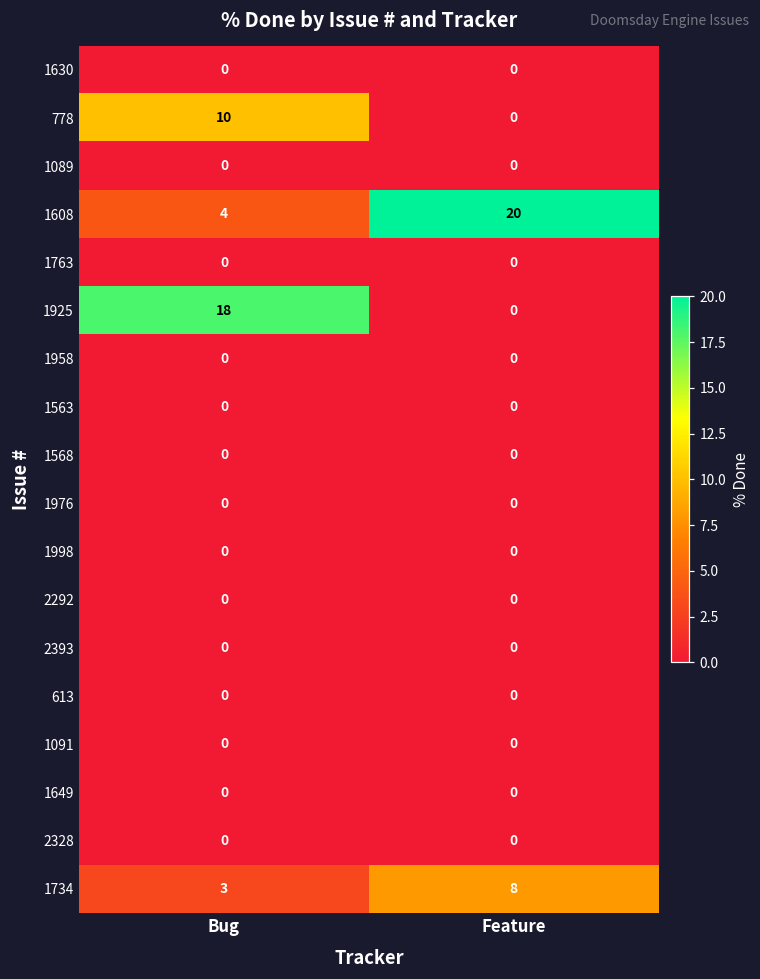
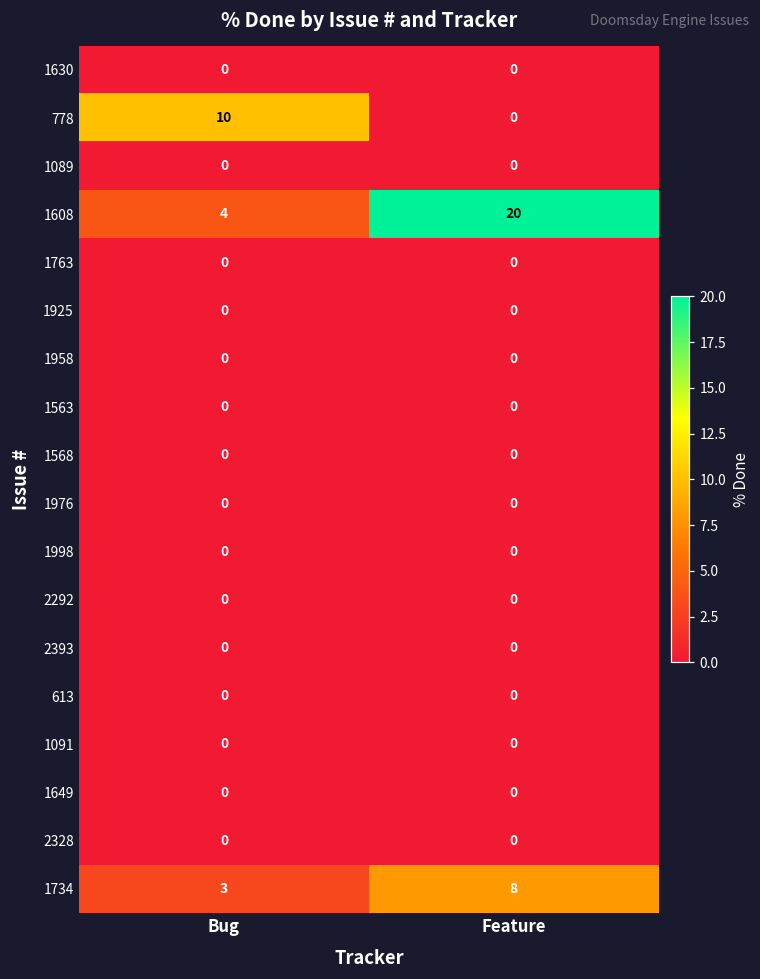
  {
    "1630": {
      "Bug": 0,
      "Feature": 0
    },
    "778": {
      "Bug": 10,
      "Feature": 0
    },
    "1089": {
      "Bug": 0,
      "Feature": 0
    },
    "1608": {
      "Bug": 4,
      "Feature": 20
    },
    "1763": {
      "Bug": 0,
      "Feature": 0
    },
    "1925": {
-     "Bug": 18,
+     "Bug": 0,
      "Feature": 0
    },
    "1958": {
      "Bug": 0,
      "Feature": 0
    },
    "1563": {
      "Bug": 0,
      "Feature": 0
    },
    "1568": {
      "Bug": 0,
      "Feature": 0
    },
    "1976": {
      "Bug": 0,
      "Feature": 0
    },
    "1998": {
      "Bug": 0,
      "Feature": 0
    },
    "2292": {
      "Bug": 0,
      "Feature": 0
    },
    "2393": {
      "Bug": 0,
      "Feature": 0
    },
    "613": {
      "Bug": 0,
      "Feature": 0
    },
    "1091": {
      "Bug": 0,
      "Feature": 0
    },
    "1649": {
      "Bug": 0,
      "Feature": 0
    },
    "2328": {
      "Bug": 0,
      "Feature": 0
    },
    "1734": {
      "Bug": 3,
      "Feature": 8
    }
  }
